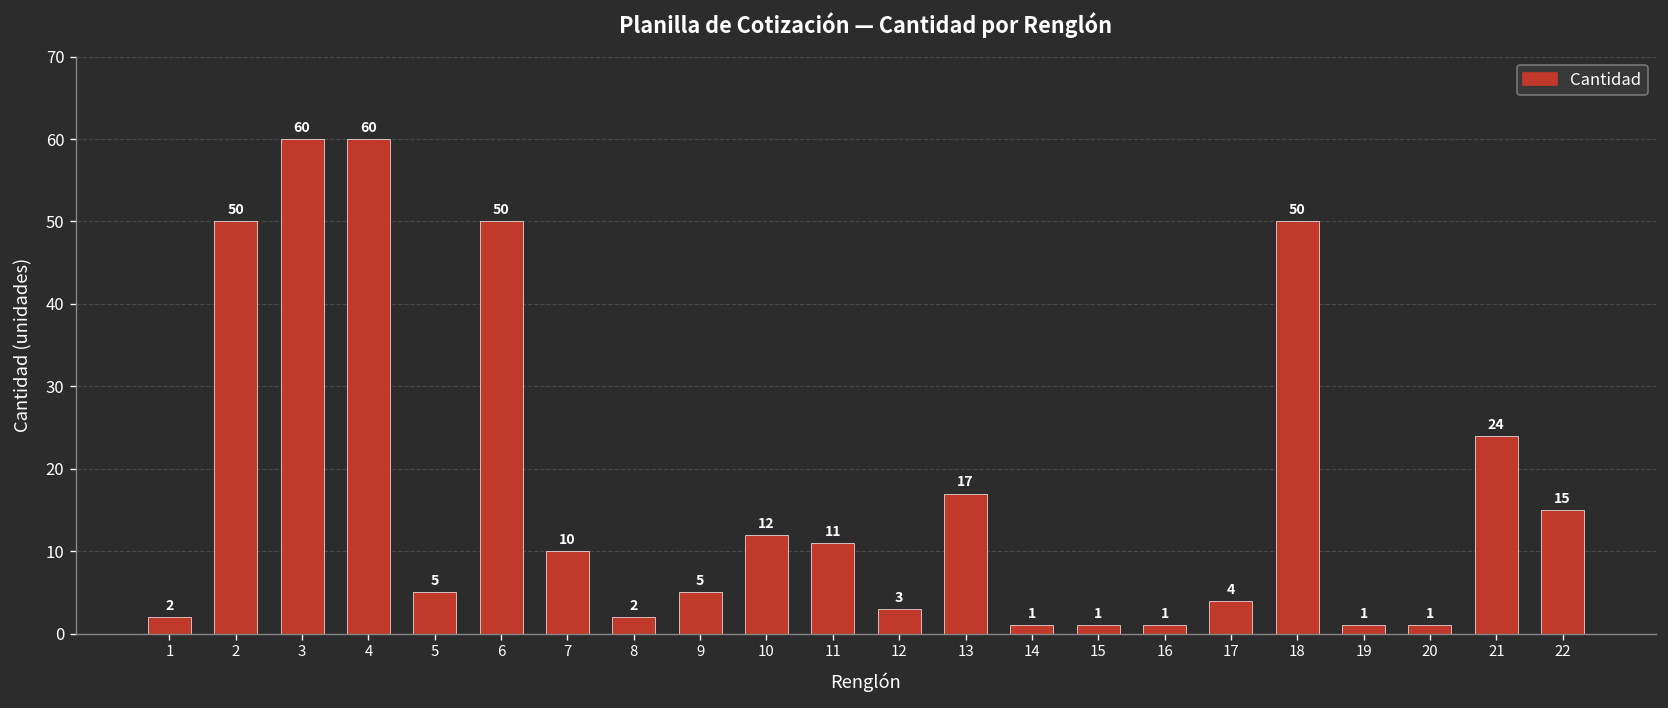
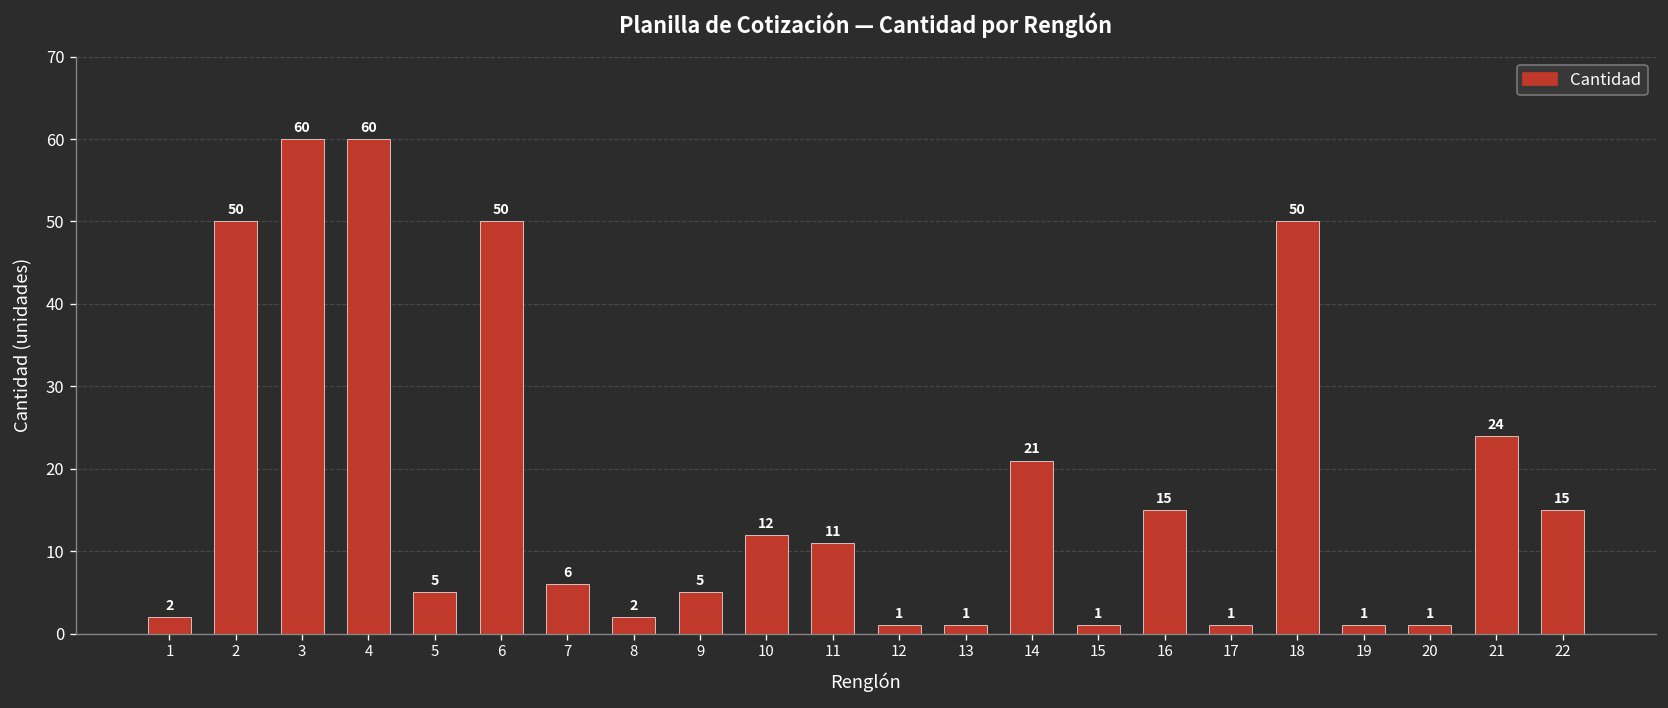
  {
    "1": 2,
    "2": 50,
    "3": 60,
    "4": 60,
    "5": 5,
    "6": 50,
-   "7": 10,
+   "7": 6,
    "8": 2,
    "9": 5,
    "10": 12,
    "11": 11,
-   "12": 3,
-   "13": 17,
-   "14": 1,
+   "12": 1,
+   "13": 1,
+   "14": 21,
    "15": 1,
-   "16": 1,
-   "17": 4,
+   "16": 15,
+   "17": 1,
    "18": 50,
    "19": 1,
    "20": 1,
    "21": 24,
    "22": 15
  }
